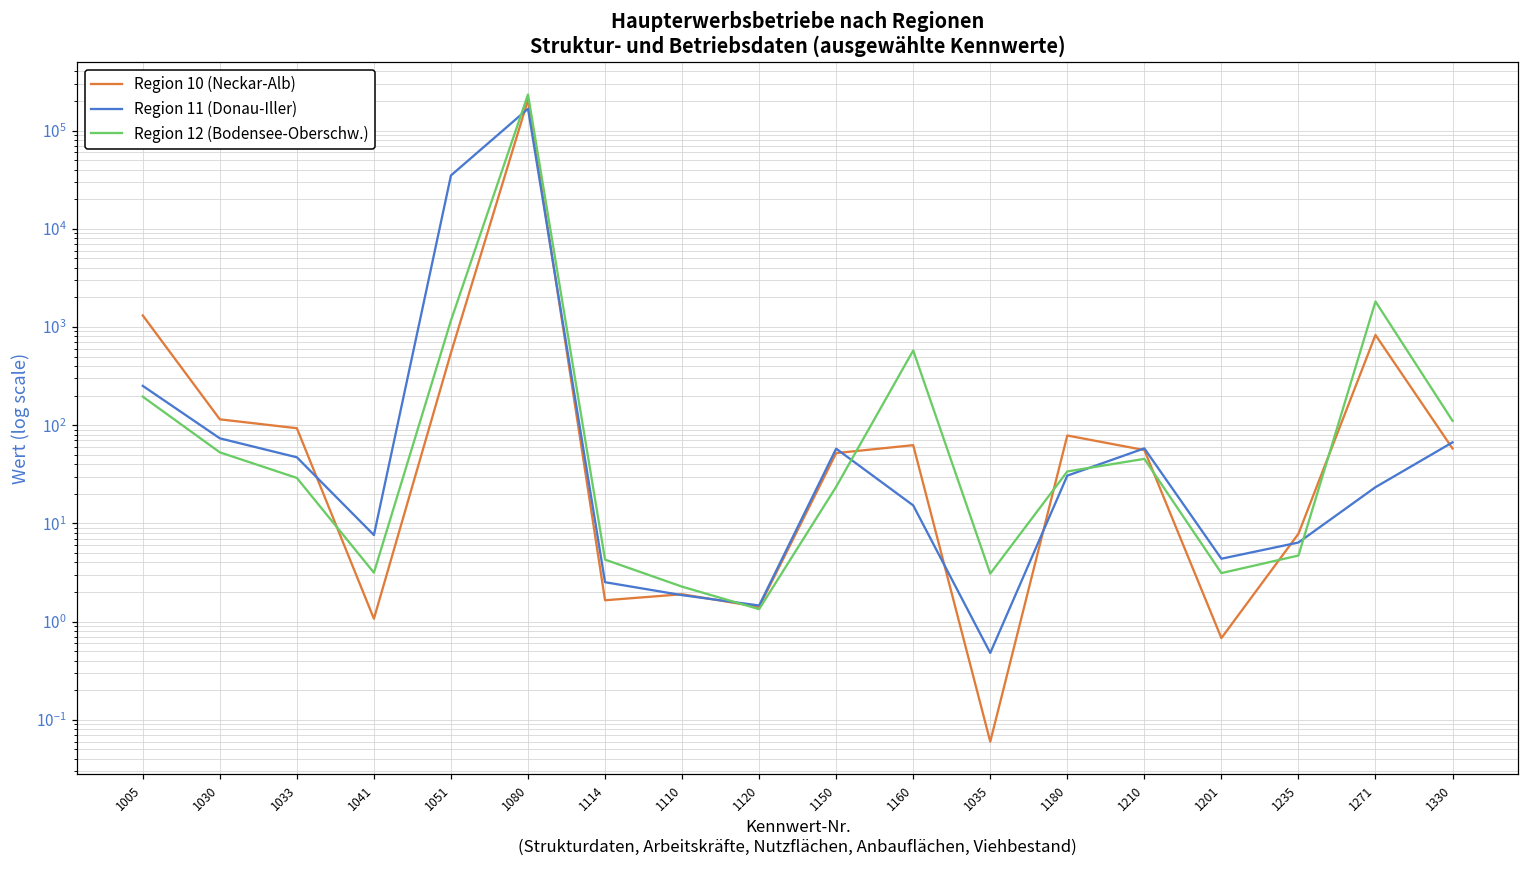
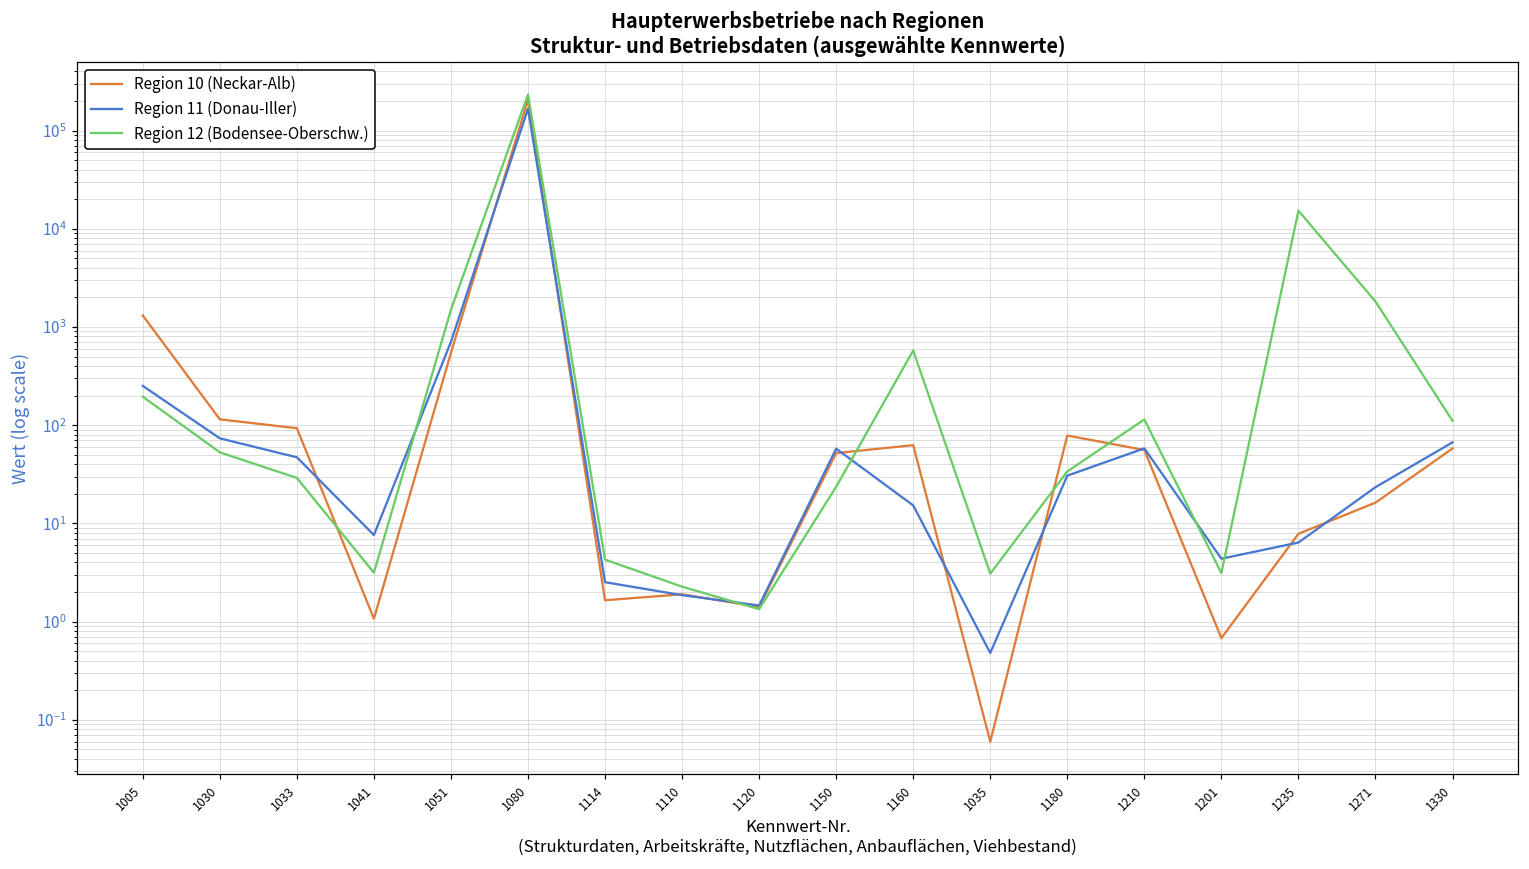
  {
    "Region 10 (Neckar-Alb)": {
      "1005": 1300,
      "1030": 110,
      "1033": 90,
      "1041": 1.1,
      "1051": 500,
      "1080": 210000,
      "1114": 1.7,
      "1150": 50,
      "1160": 60,
      "1035": 0.06,
      "1180": 80,
      "1201": 0.7,
      "1235": 8,
-     "1271": 800,
+     "1271": 16,
      "1330": 60
    },
    "Region 11 (Donau-Iller)": {
      "1005": 250,
      "1030": 70,
      "1033": 50,
      "1041": 8,
-     "1051": 35000,
+     "1051": 700,
      "1080": 170000,
      "1114": 2.5,
      "1150": 60,
      "1160": 15,
      "1035": 0.5,
      "1180": 31,
      "1201": 4,
      "1235": 6,
      "1271": 23,
      "1330": 70
    },
    "Region 12 (Bodensee-Oberschw.)": {
      "1005": 200,
      "1030": 50,
      "1033": 29,
      "1041": 3,
-     "1051": 1200,
+     "1051": 1500,
      "1080": 230000,
      "1114": 4,
      "1110": 2.3,
      "1150": 24,
      "1160": 600,
      "1035": 3,
      "1180": 34,
-     "1210": 50,
+     "1210": 110,
      "1201": 3,
-     "1235": 5,
+     "1235": 15000,
      "1271": 1800,
      "1330": 110
    }
  }
